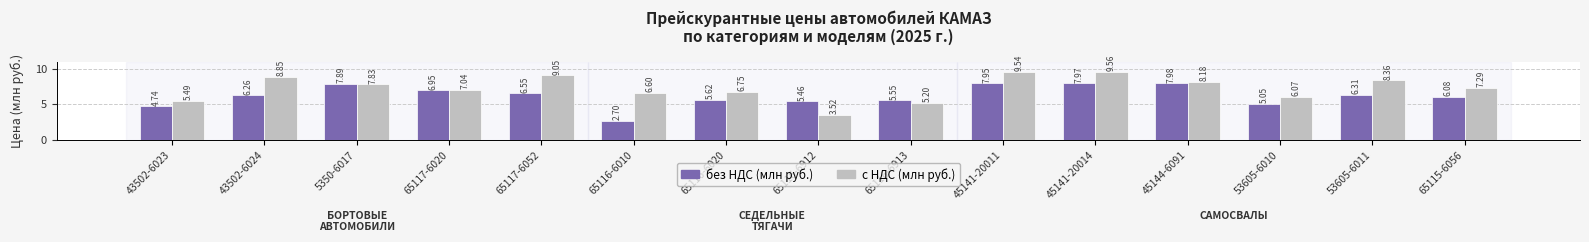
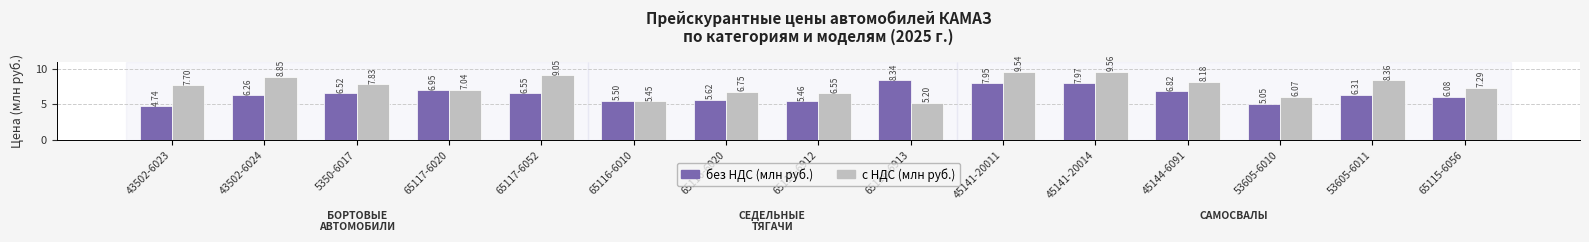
  {
    "без НДС (млн руб.)": {
      "43502-6023": 4.74,
      "43502-6024": 6.26,
-     "5350-6017": 7.89,
+     "5350-6017": 6.52,
      "65117-6020": 6.95,
      "65117-6052": 6.55,
-     "65116-6010": 2.70,
+     "65116-6010": 5.50,
      "65116-6020": 5.62,
      "65116-6912": 5.46,
-     "65116-6913": 5.55,
+     "65116-6913": 8.34,
      "45141-20011": 7.95,
      "45141-20014": 7.97,
-     "45144-6091": 7.98,
+     "45144-6091": 6.82,
      "53605-6010": 5.05,
      "53605-6011": 6.31,
      "65115-6056": 6.08
    },
    "с НДС (млн руб.)": {
-     "43502-6023": 5.49,
+     "43502-6023": 7.70,
      "43502-6024": 8.85,
      "5350-6017": 7.83,
      "65117-6020": 7.04,
      "65117-6052": 9.05,
-     "65116-6010": 6.60,
+     "65116-6010": 5.45,
      "65116-6020": 6.75,
-     "65116-6912": 3.52,
+     "65116-6912": 6.55,
      "65116-6913": 5.20,
      "45141-20011": 9.54,
      "45141-20014": 9.56,
      "45144-6091": 8.18,
      "53605-6010": 6.07,
      "53605-6011": 8.36,
      "65115-6056": 7.29
    }
  }
